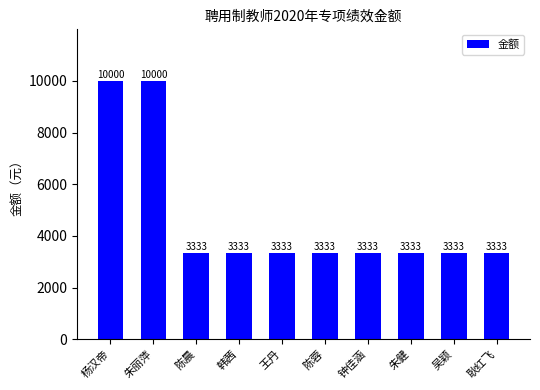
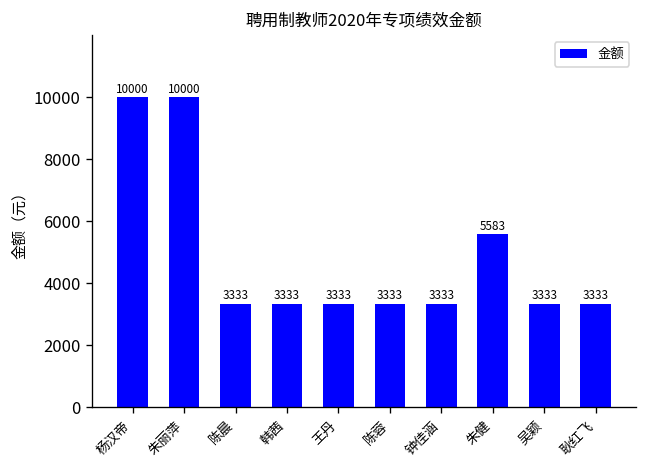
  {
    "杨汉帝": 10000,
    "朱丽萍": 10000,
    "陈晨": 3333,
    "韩茜": 3333,
    "王丹": 3333,
    "陈蓉": 3333,
    "钟佳涵": 3333,
-   "朱健": 3333,
+   "朱健": 5583,
    "吴颖": 3333,
    "耿红飞": 3333
  }
